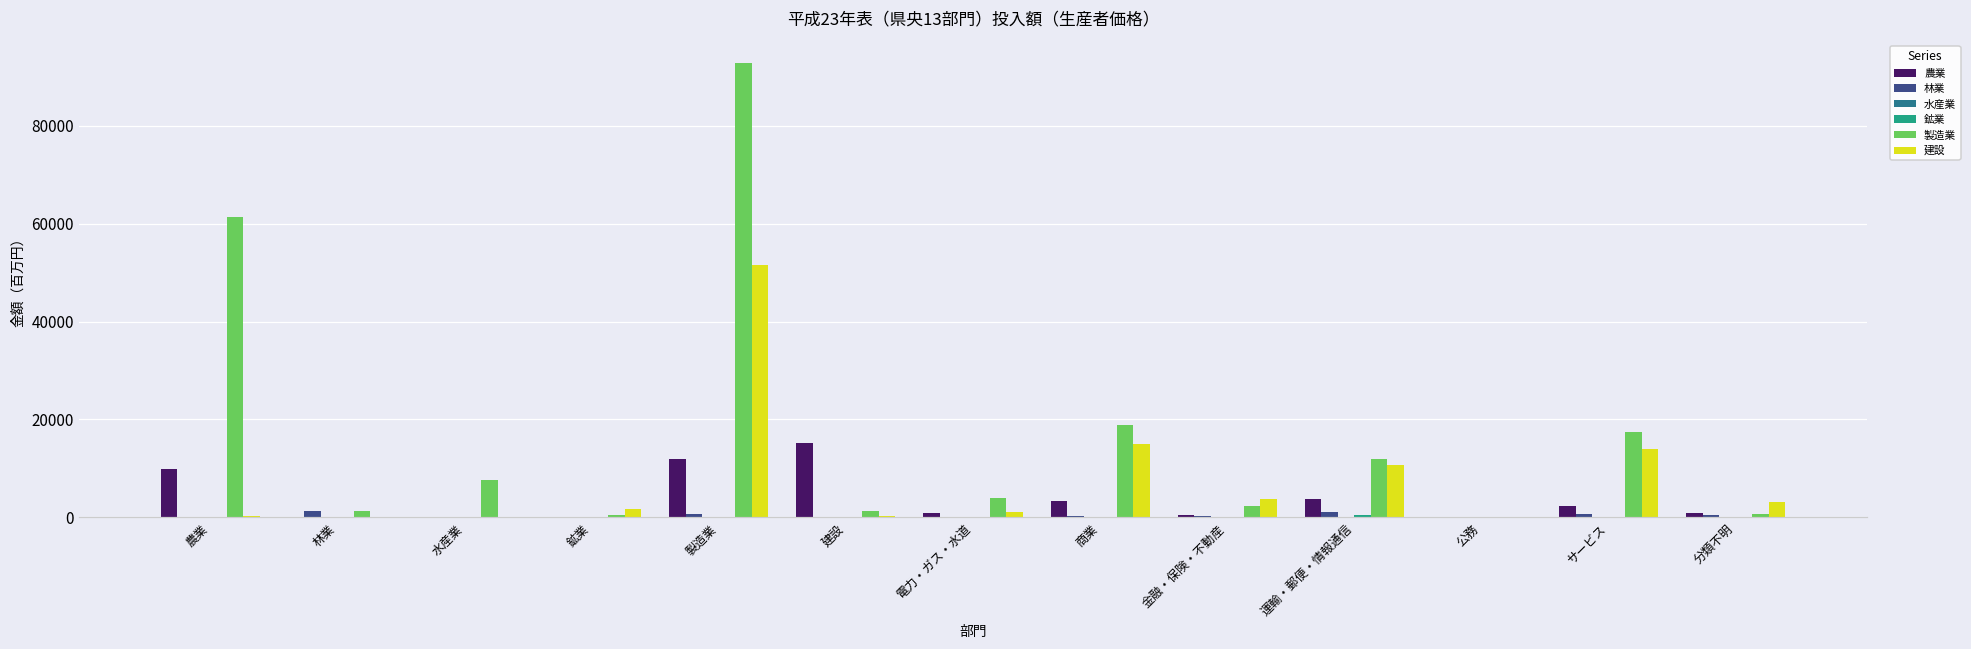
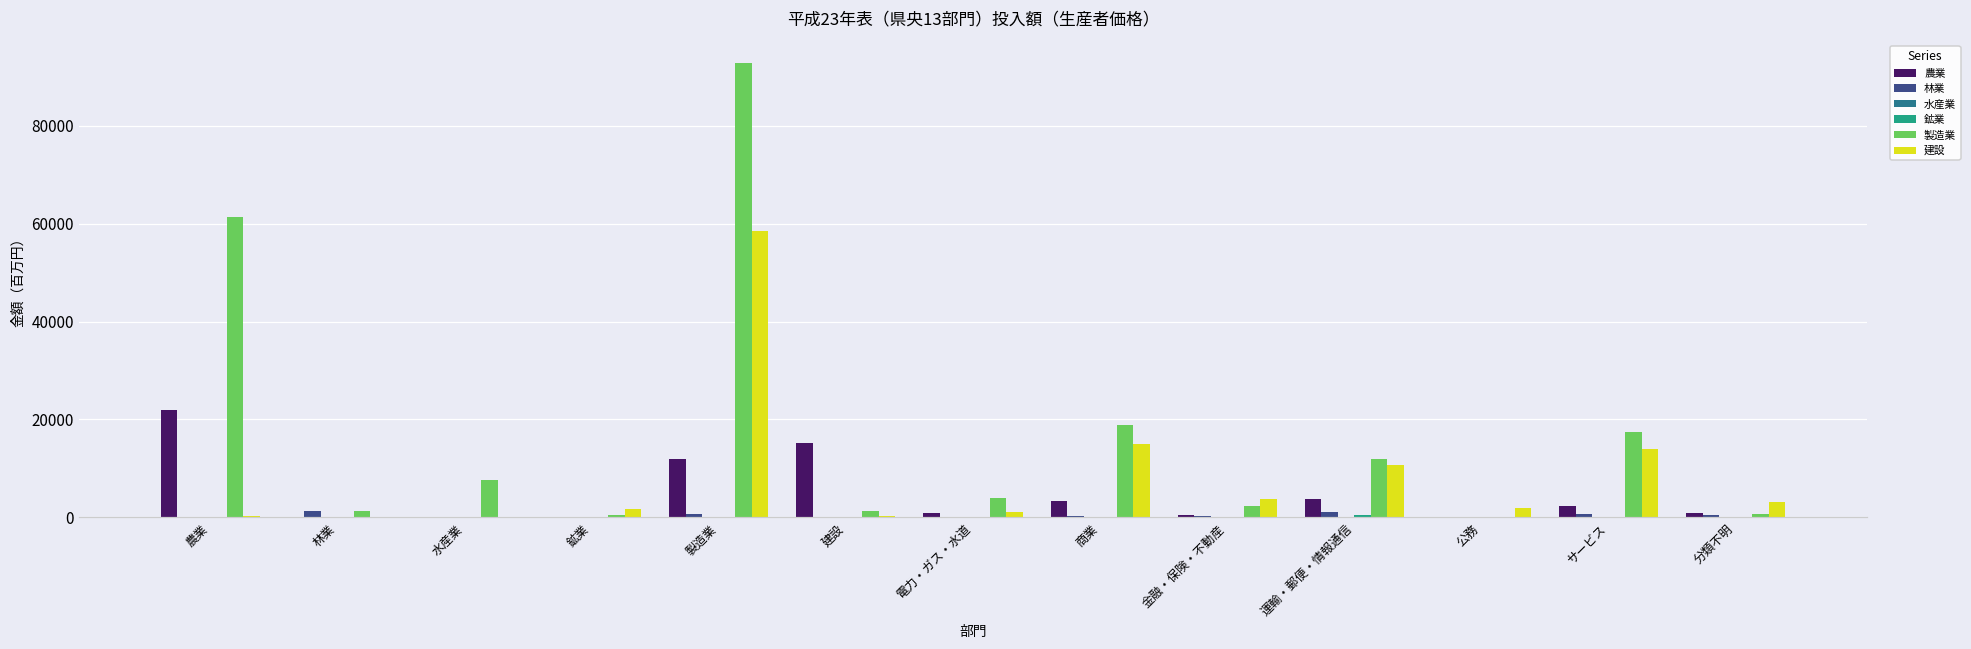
  {
    "農業": {
-     "農業": 10000,
+     "農業": 22000,
      "水産業": 0,
      "鉱業": 0,
      "製造業": 12000,
      "建設": 15000,
      "電力・ガス・水道": 1000,
      "商業": 3000,
      "運輸・郵便・情報通信": 4000,
      "公務": 0,
      "サービス": 2000,
      "分類不明": 1000
    },
    "製造業": {
      "農業": 61000,
      "林業": 1000,
      "水産業": 8000,
      "製造業": 93000,
      "建設": 1000,
      "電力・ガス・水道": 4000,
      "商業": 19000,
      "金融・保険・不動産": 2000,
      "運輸・郵便・情報通信": 12000,
      "公務": 0,
      "サービス": 17000,
      "分類不明": 1000
    },
    "建設": {
      "水産業": 0,
      "鉱業": 2000,
-     "製造業": 51000,
+     "製造業": 58000,
      "電力・ガス・水道": 1000,
      "商業": 15000,
      "金融・保険・不動産": 4000,
      "運輸・郵便・情報通信": 11000,
-     "公務": 0,
+     "公務": 2000,
      "サービス": 14000,
      "分類不明": 3000
    }
  }
